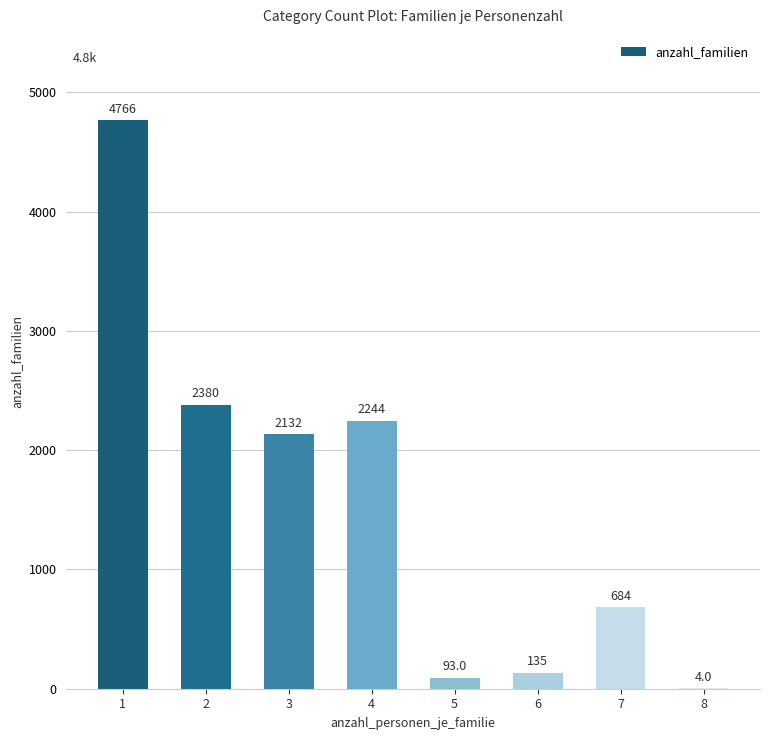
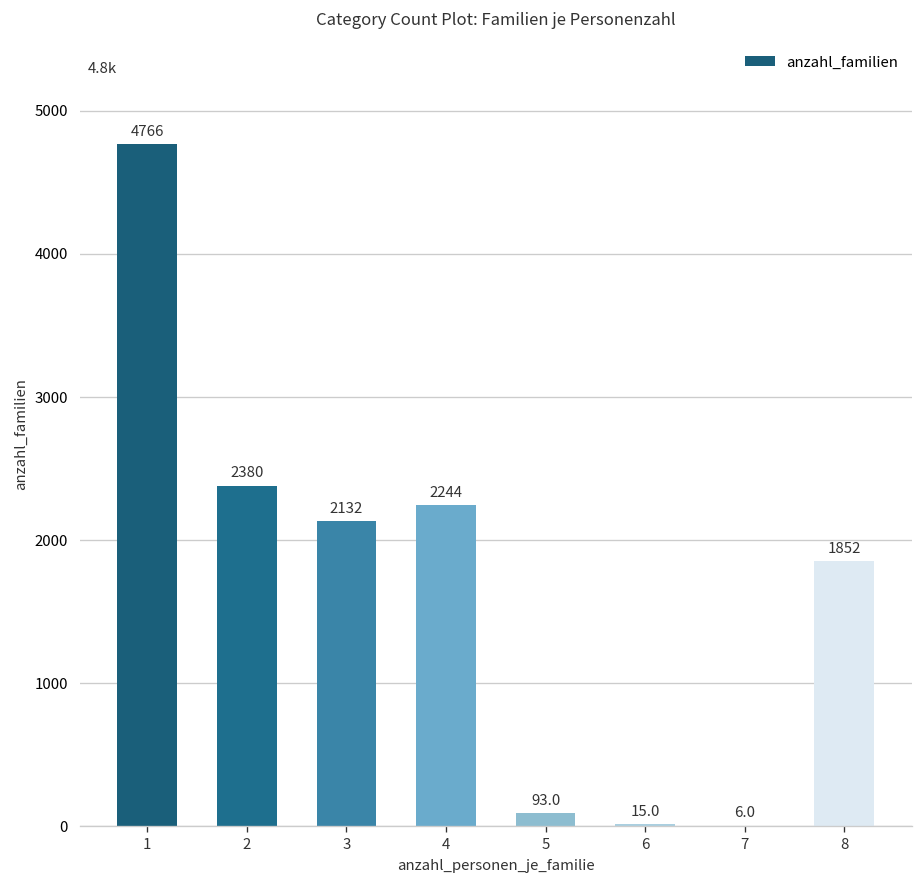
  {
    "1": 4766,
    "2": 2380,
    "3": 2132,
    "4": 2244,
    "5": 93.0,
-   "6": 135,
-   "7": 684,
-   "8": 4.0
+   "6": 15.0,
+   "7": 6.0,
+   "8": 1852
  }
